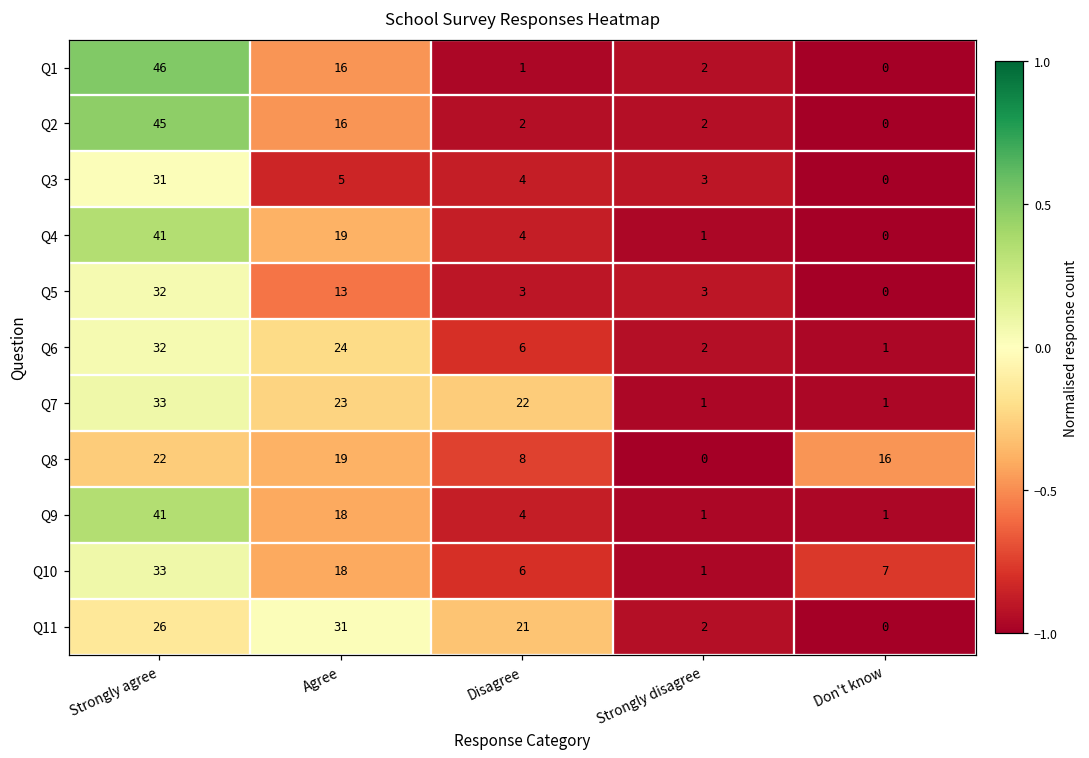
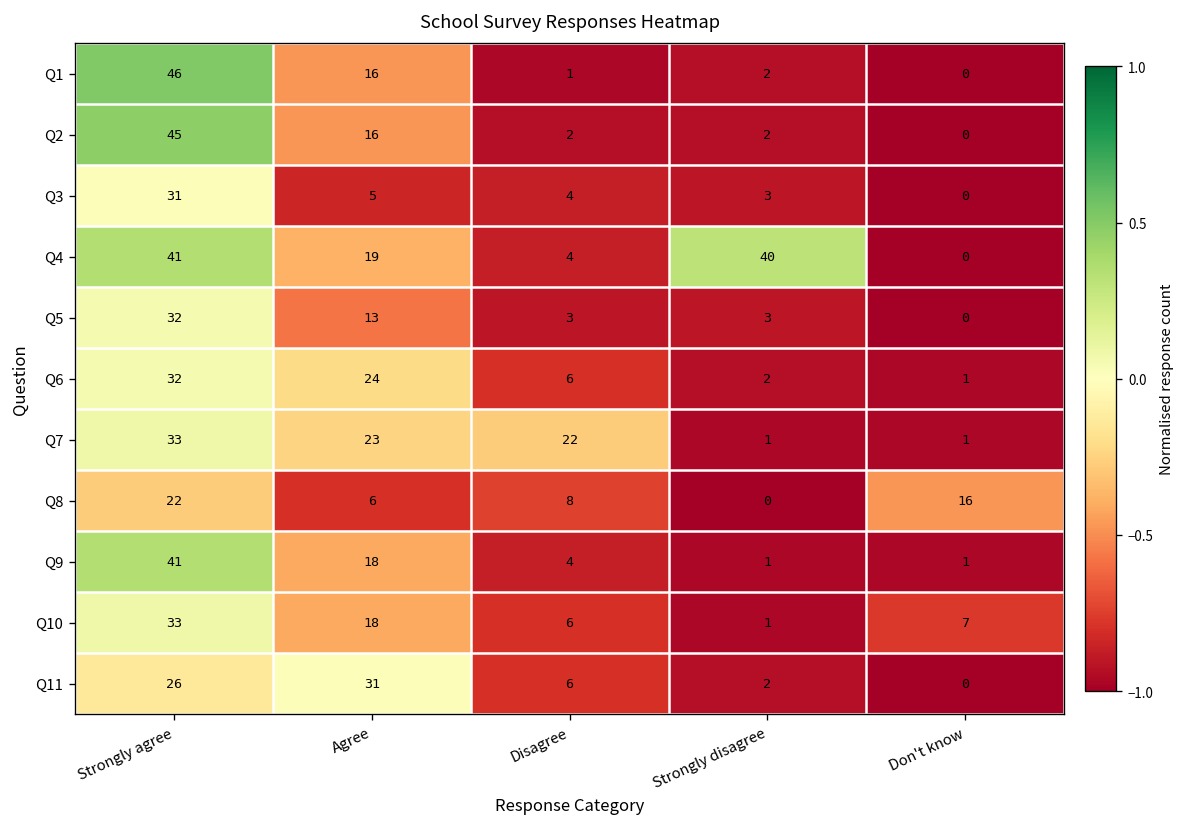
  {
    "Q1": {
      "Strongly agree": 46,
      "Agree": 16,
      "Disagree": 1,
      "Strongly disagree": 2,
      "Don't know": 0
    },
    "Q2": {
      "Strongly agree": 45,
      "Agree": 16,
      "Disagree": 2,
      "Strongly disagree": 2,
      "Don't know": 0
    },
    "Q3": {
      "Strongly agree": 31,
      "Agree": 5,
      "Disagree": 4,
      "Strongly disagree": 3,
      "Don't know": 0
    },
    "Q4": {
      "Strongly agree": 41,
      "Agree": 19,
      "Disagree": 4,
-     "Strongly disagree": 1,
+     "Strongly disagree": 40,
      "Don't know": 0
    },
    "Q5": {
      "Strongly agree": 32,
      "Agree": 13,
      "Disagree": 3,
      "Strongly disagree": 3,
      "Don't know": 0
    },
    "Q6": {
      "Strongly agree": 32,
      "Agree": 24,
      "Disagree": 6,
      "Strongly disagree": 2,
      "Don't know": 1
    },
    "Q7": {
      "Strongly agree": 33,
      "Agree": 23,
      "Disagree": 22,
      "Strongly disagree": 1,
      "Don't know": 1
    },
    "Q8": {
      "Strongly agree": 22,
-     "Agree": 19,
+     "Agree": 6,
      "Disagree": 8,
      "Strongly disagree": 0,
      "Don't know": 16
    },
    "Q9": {
      "Strongly agree": 41,
      "Agree": 18,
      "Disagree": 4,
      "Strongly disagree": 1,
      "Don't know": 1
    },
    "Q10": {
      "Strongly agree": 33,
      "Agree": 18,
      "Disagree": 6,
      "Strongly disagree": 1,
      "Don't know": 7
    },
    "Q11": {
      "Strongly agree": 26,
      "Agree": 31,
-     "Disagree": 21,
+     "Disagree": 6,
      "Strongly disagree": 2,
      "Don't know": 0
    }
  }
